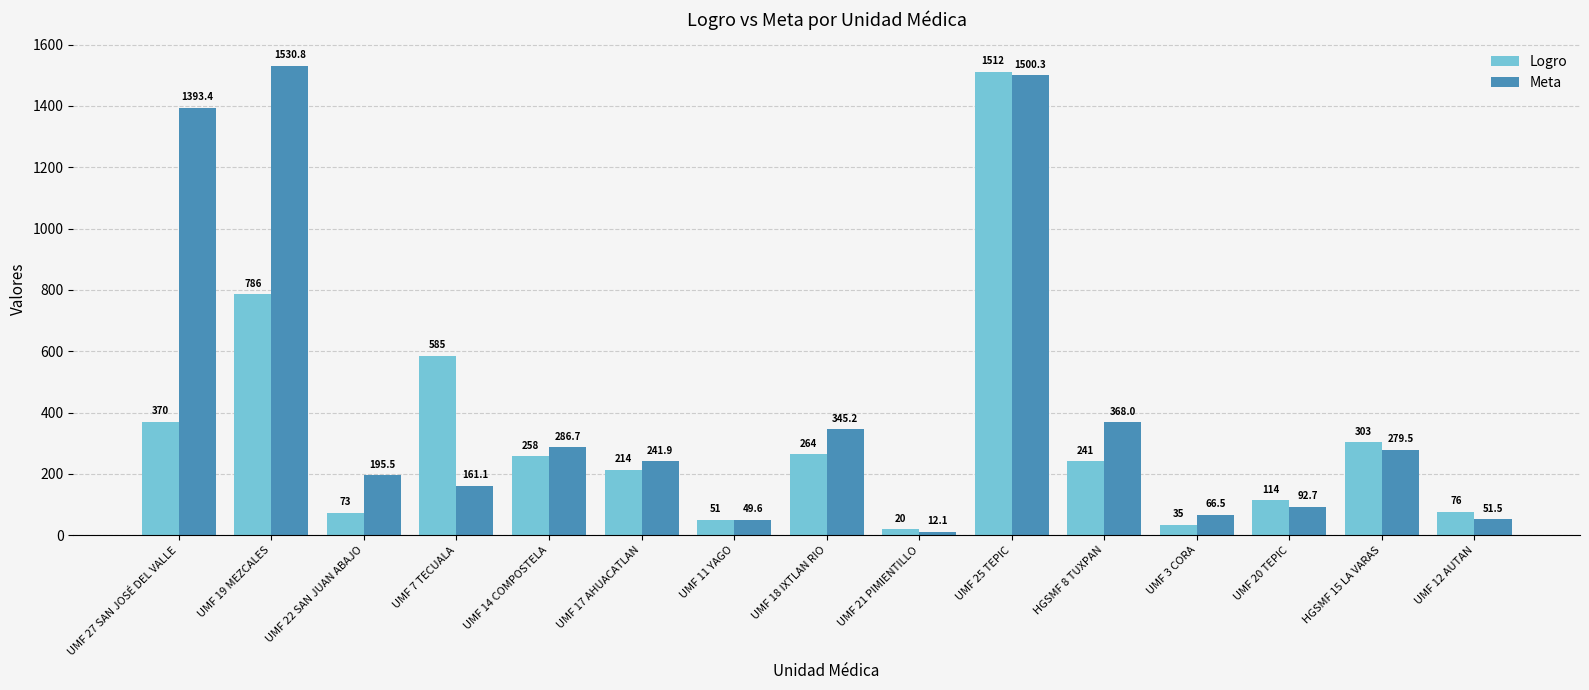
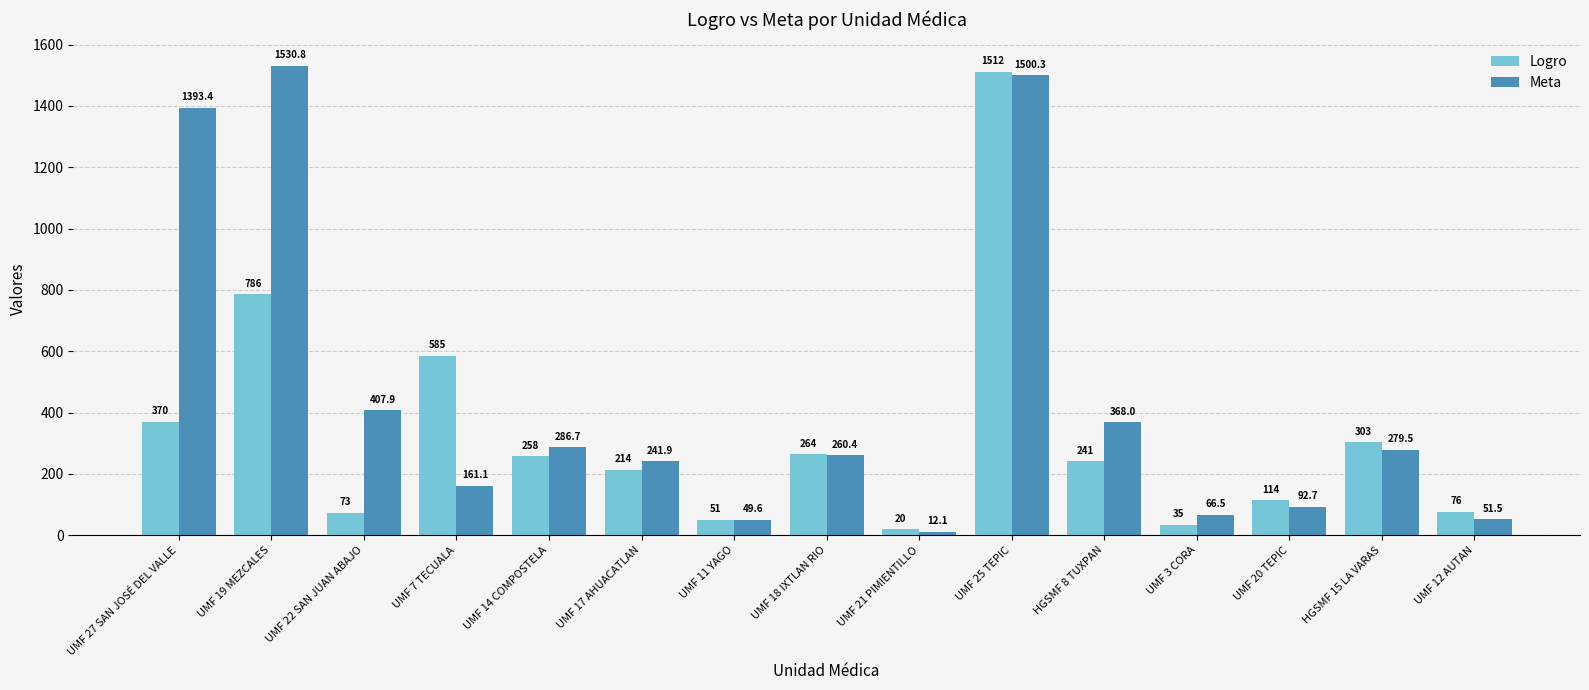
  {
    "Logro": {
      "UMF 27 SAN JOSÉ DEL VALLE": 370,
      "UMF 19 MEZCALES": 786,
      "UMF 22 SAN JUAN ABAJO": 73,
      "UMF 7 TECUALA": 585,
      "UMF 14 COMPOSTELA": 258,
      "UMF 17 AHUACATLAN": 214,
      "UMF 11 YAGO": 51,
      "UMF 18 IXTLAN RIO": 264,
      "UMF 21 PIMIENTILLO": 20,
      "UMF 25 TEPIC": 1512,
      "HGSMF 8 TUXPAN": 241,
      "UMF 3 CORA": 35,
      "UMF 20 TEPIC": 114,
      "HGSMF 15 LA VARAS": 303,
      "UMF 12 AUTAN": 76
    },
    "Meta": {
      "UMF 27 SAN JOSÉ DEL VALLE": 1393.4,
      "UMF 19 MEZCALES": 1530.8,
-     "UMF 22 SAN JUAN ABAJO": 195.5,
+     "UMF 22 SAN JUAN ABAJO": 407.9,
      "UMF 7 TECUALA": 161.1,
      "UMF 14 COMPOSTELA": 286.7,
      "UMF 17 AHUACATLAN": 241.9,
      "UMF 11 YAGO": 49.6,
-     "UMF 18 IXTLAN RIO": 345.2,
+     "UMF 18 IXTLAN RIO": 260.4,
      "UMF 21 PIMIENTILLO": 12.1,
      "UMF 25 TEPIC": 1500.3,
      "HGSMF 8 TUXPAN": 368.0,
      "UMF 3 CORA": 66.5,
      "UMF 20 TEPIC": 92.7,
      "HGSMF 15 LA VARAS": 279.5,
      "UMF 12 AUTAN": 51.5
    }
  }
